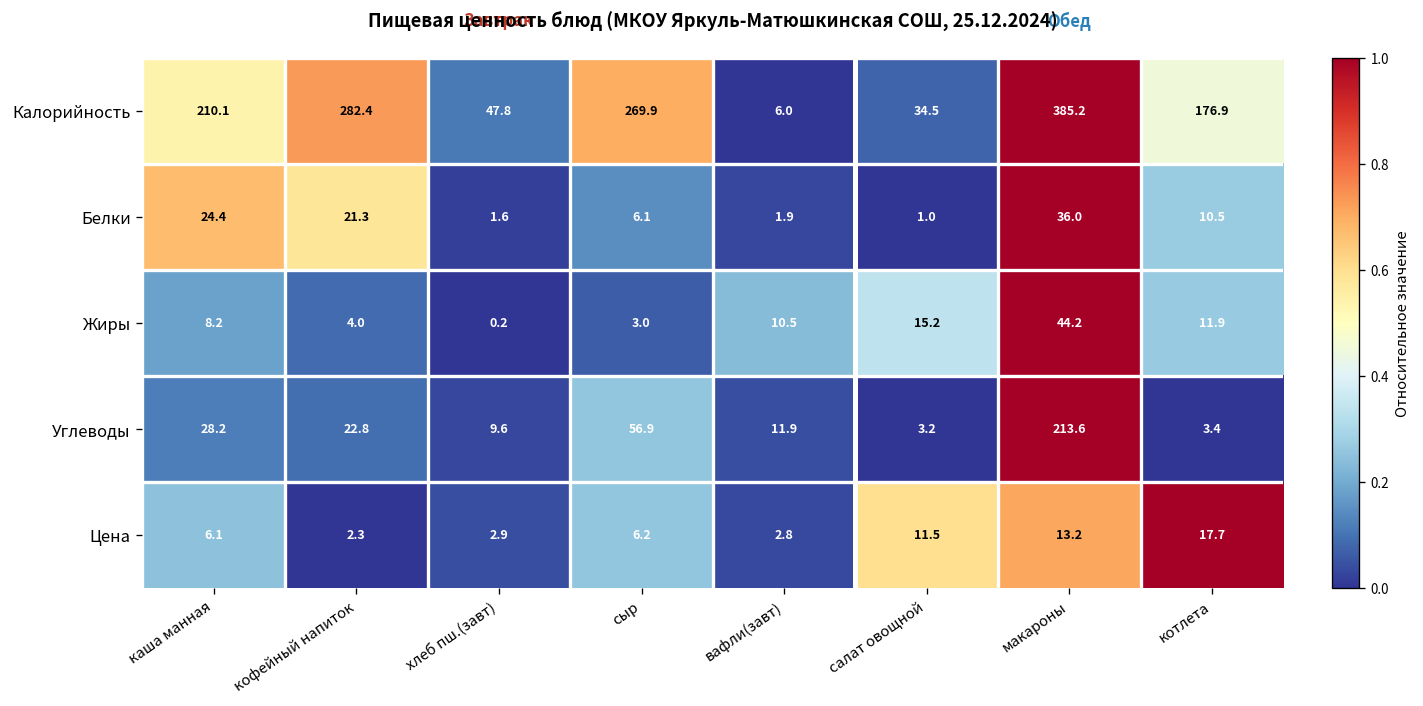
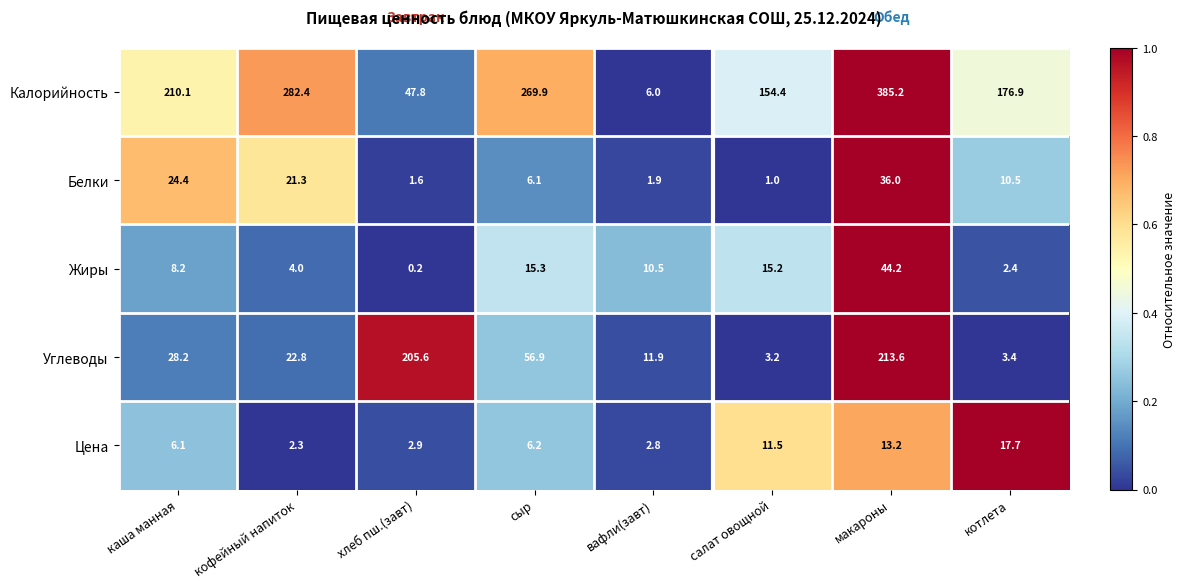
  {
    "Калорийность": {
      "каша манная": 210.1,
      "кофейный напиток": 282.4,
      "хлеб пш.(завт)": 47.8,
      "сыр": 269.9,
      "вафли(завт)": 6.0,
-     "салат овощной": 34.5,
+     "салат овощной": 154.4,
      "макароны": 385.2,
      "котлета": 176.9
    },
    "Белки": {
      "каша манная": 24.4,
      "кофейный напиток": 21.3,
      "хлеб пш.(завт)": 1.6,
      "сыр": 6.1,
      "вафли(завт)": 1.9,
      "салат овощной": 1.0,
      "макароны": 36.0,
      "котлета": 10.5
    },
    "Жиры": {
      "каша манная": 8.2,
      "кофейный напиток": 4.0,
      "хлеб пш.(завт)": 0.2,
-     "сыр": 3.0,
+     "сыр": 15.3,
      "вафли(завт)": 10.5,
      "салат овощной": 15.2,
      "макароны": 44.2,
-     "котлета": 11.9
+     "котлета": 2.4
    },
    "Углеводы": {
      "каша манная": 28.2,
      "кофейный напиток": 22.8,
-     "хлеб пш.(завт)": 9.6,
+     "хлеб пш.(завт)": 205.6,
      "сыр": 56.9,
      "вафли(завт)": 11.9,
      "салат овощной": 3.2,
      "макароны": 213.6,
      "котлета": 3.4
    },
    "Цена": {
      "каша манная": 6.1,
      "кофейный напиток": 2.3,
      "хлеб пш.(завт)": 2.9,
      "сыр": 6.2,
      "вафли(завт)": 2.8,
      "салат овощной": 11.5,
      "макароны": 13.2,
      "котлета": 17.7
    }
  }
